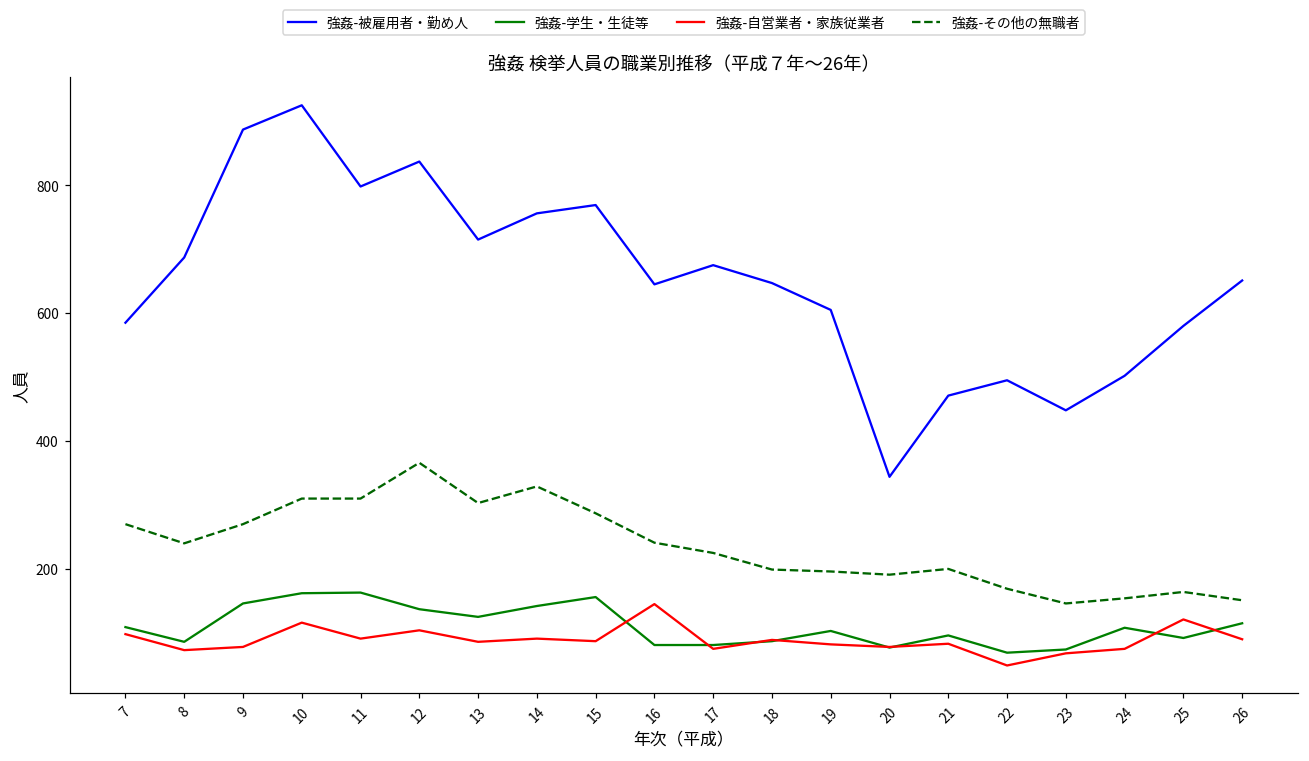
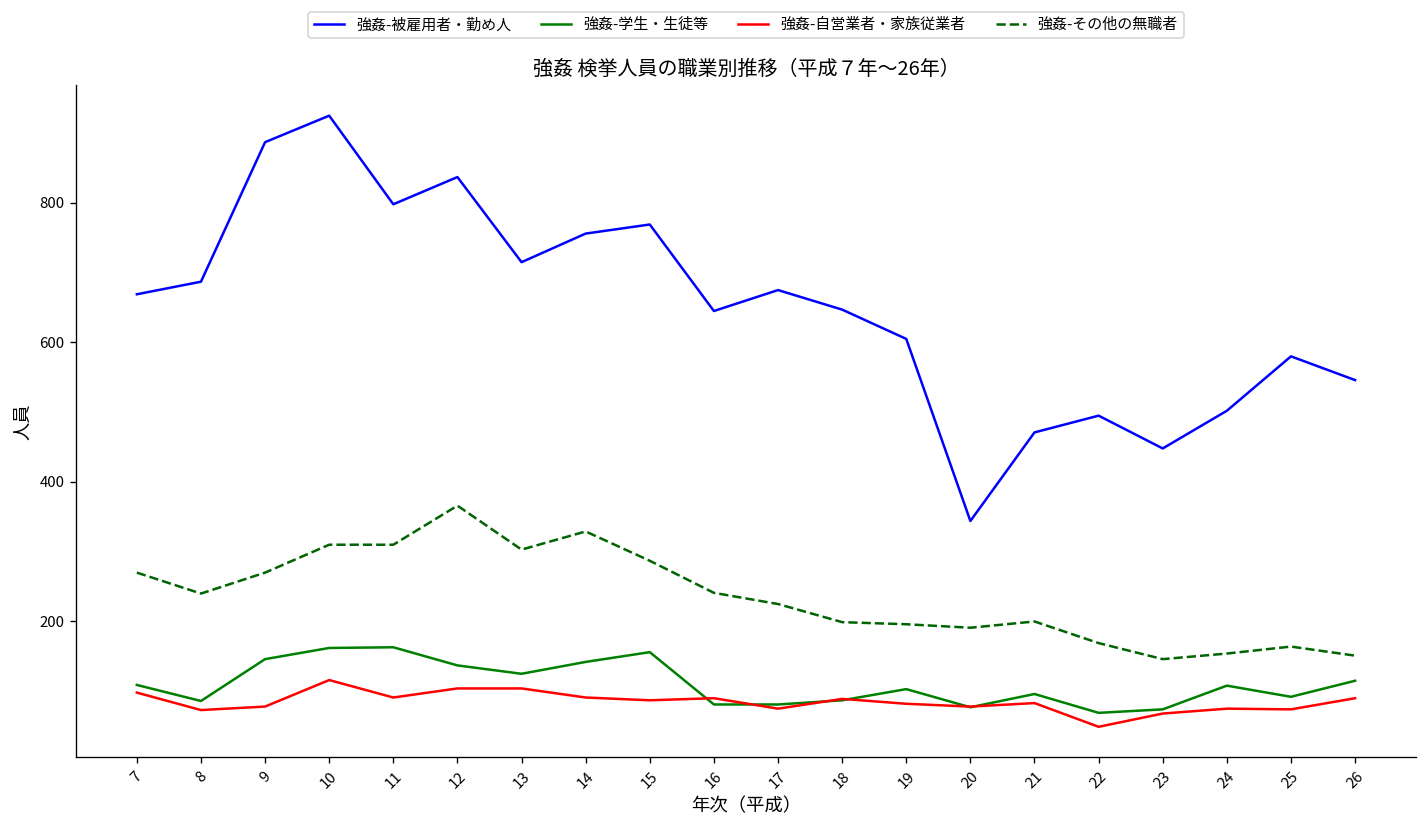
  {
    "強姦-被雇用者・勤め人": {
-     "7": 590,
+     "7": 670,
      "8": 690,
      "9": 890,
      "10": 930,
      "11": 800,
      "12": 840,
      "13": 720,
      "14": 760,
      "15": 770,
      "16": 650,
      "17": 680,
      "18": 650,
      "19": 610,
      "20": 340,
      "21": 470,
      "22": 500,
      "23": 450,
      "24": 500,
      "25": 580,
-     "26": 650
+     "26": 550
    },
    "強姦-自営業者・家族従業者": {
      "7": 100,
      "8": 70,
      "9": 80,
      "10": 120,
      "11": 90,
      "12": 100,
-     "13": 90,
+     "13": 100,
      "14": 90,
      "15": 90,
-     "16": 150,
+     "16": 90,
      "17": 80,
      "19": 80,
      "21": 80,
      "22": 50,
      "23": 70,
      "24": 80,
-     "25": 120,
+     "25": 70,
      "26": 90
    }
  }
